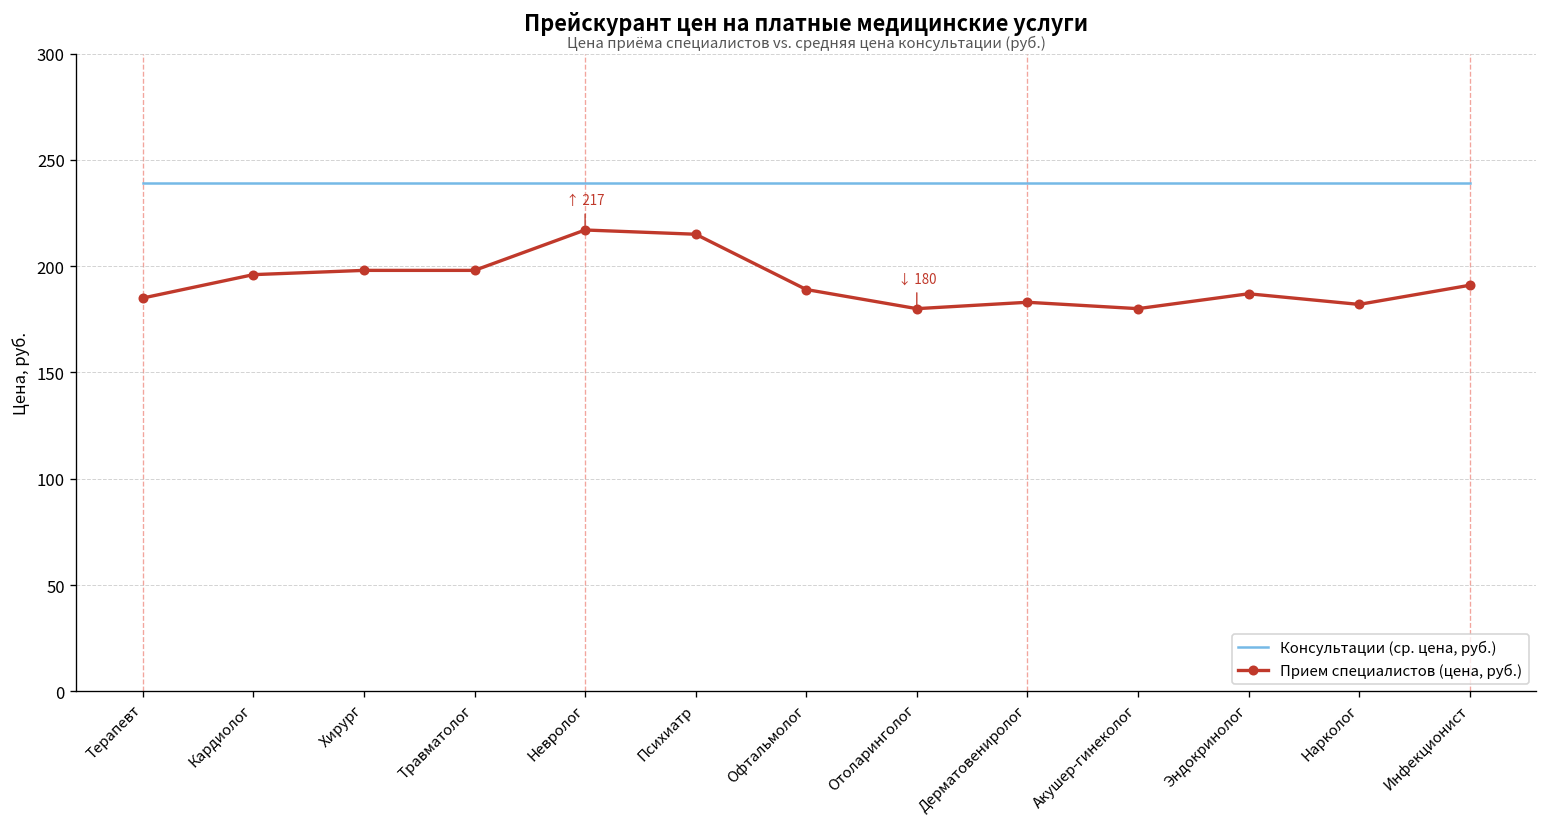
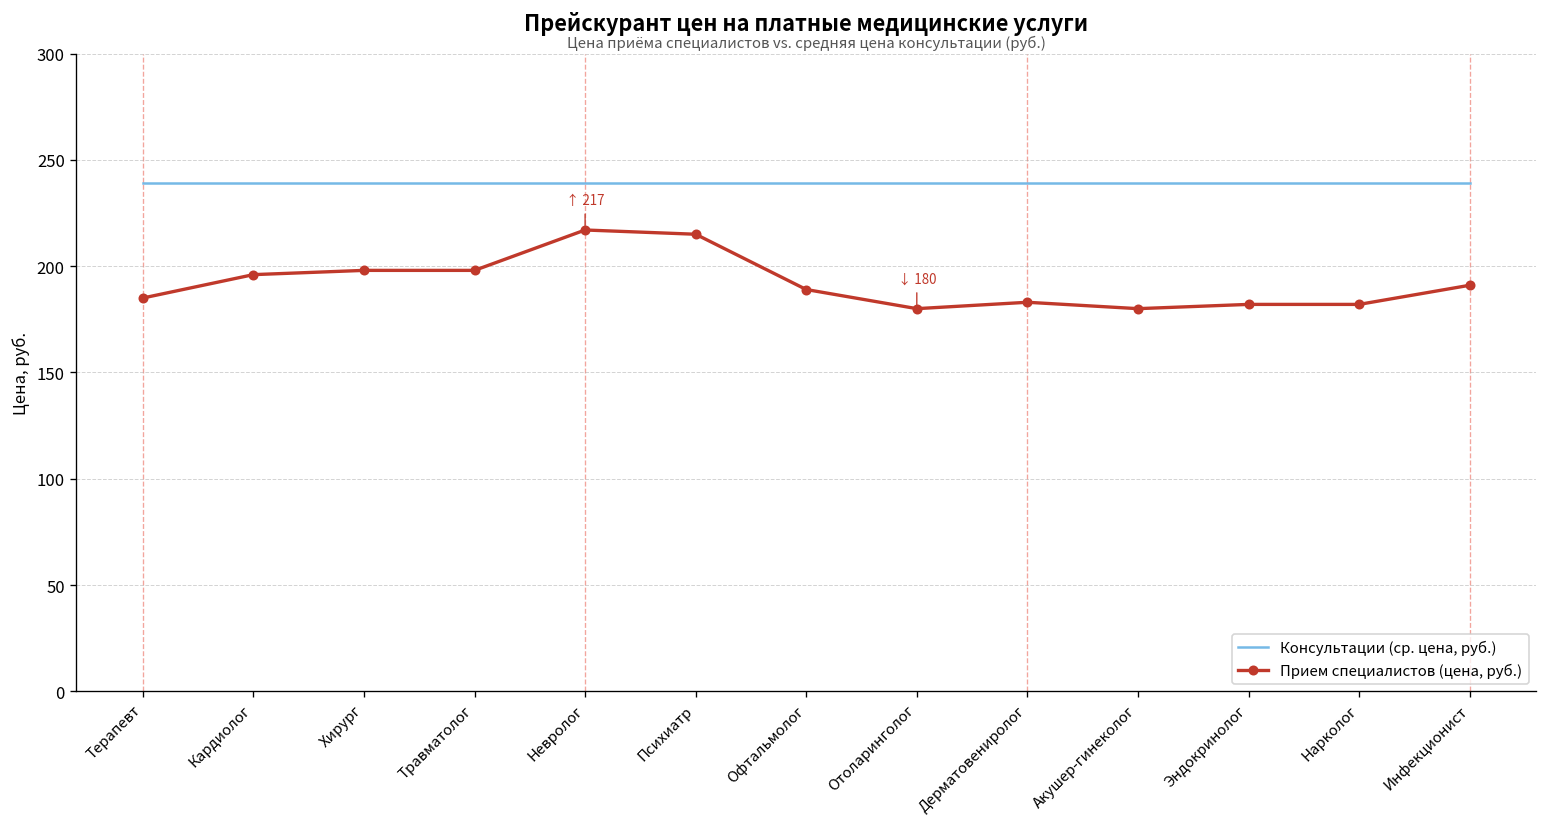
  {
    "Консультации (ср. цена, руб.)": {
      "Терапевт": 239,
      "Кардиолог": 239,
      "Хирург": 239,
      "Травматолог": 239,
      "Невролог": 239,
      "Психиатр": 239,
      "Офтальмолог": 239,
      "Отоларинголог": 239,
      "Дерматовениролог": 239,
      "Акушер-гинеколог": 239,
      "Эндокринолог": 239,
      "Нарколог": 239,
      "Инфекционист": 239
    },
    "Прием специалистов (цена, руб.)": {
      "Терапевт": 185,
      "Кардиолог": 196,
      "Хирург": 198,
      "Травматолог": 198,
      "Психиатр": 215,
      "Офтальмолог": 189,
      "Дерматовениролог": 183,
      "Акушер-гинеколог": 180,
-     "Эндокринолог": 187,
+     "Эндокринолог": 182,
      "Нарколог": 182,
      "Инфекционист": 191
    }
  }
